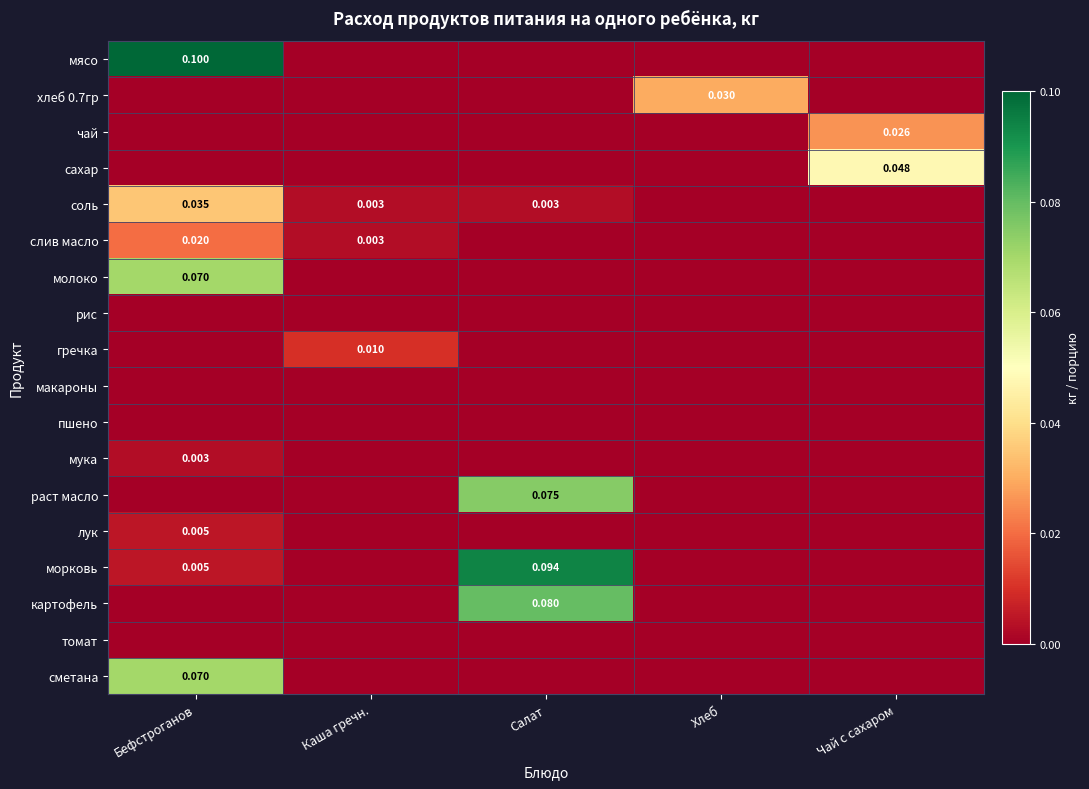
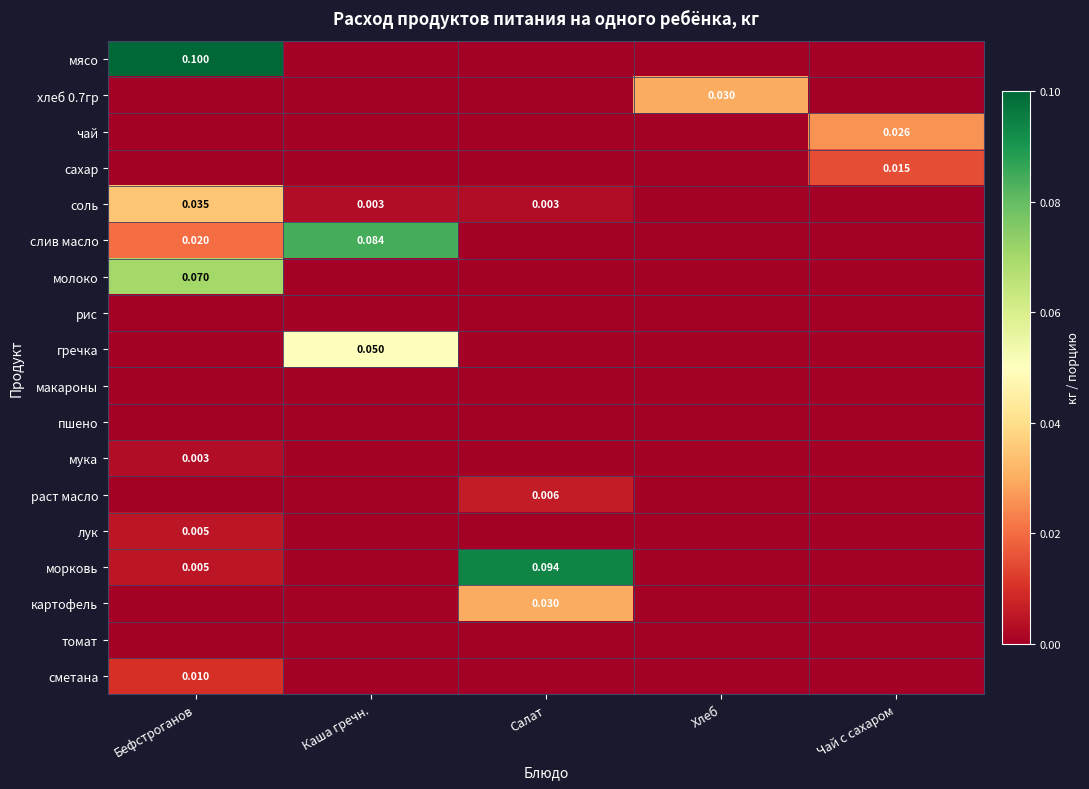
  {
    "мясо": {
      "Бефстроганов": 0.100
    },
    "хлеб 0.7гр": {
      "Хлеб": 0.030
    },
    "чай": {
      "Чай с сахаром": 0.026
    },
    "сахар": {
-     "Чай с сахаром": 0.048
+     "Чай с сахаром": 0.015
    },
    "соль": {
      "Бефстроганов": 0.035,
      "Каша гречн.": 0.003,
      "Салат": 0.003
    },
    "слив масло": {
      "Бефстроганов": 0.020,
-     "Каша гречн.": 0.003
+     "Каша гречн.": 0.084
    },
    "молоко": {
      "Бефстроганов": 0.070
    },
    "гречка": {
-     "Каша гречн.": 0.010
+     "Каша гречн.": 0.050
    },
    "мука": {
      "Бефстроганов": 0.003
    },
    "раст масло": {
-     "Салат": 0.075
+     "Салат": 0.006
    },
    "лук": {
      "Бефстроганов": 0.005
    },
    "морковь": {
      "Бефстроганов": 0.005,
      "Салат": 0.094
    },
    "картофель": {
-     "Салат": 0.080
+     "Салат": 0.030
    },
    "сметана": {
-     "Бефстроганов": 0.070
+     "Бефстроганов": 0.010
    }
  }
